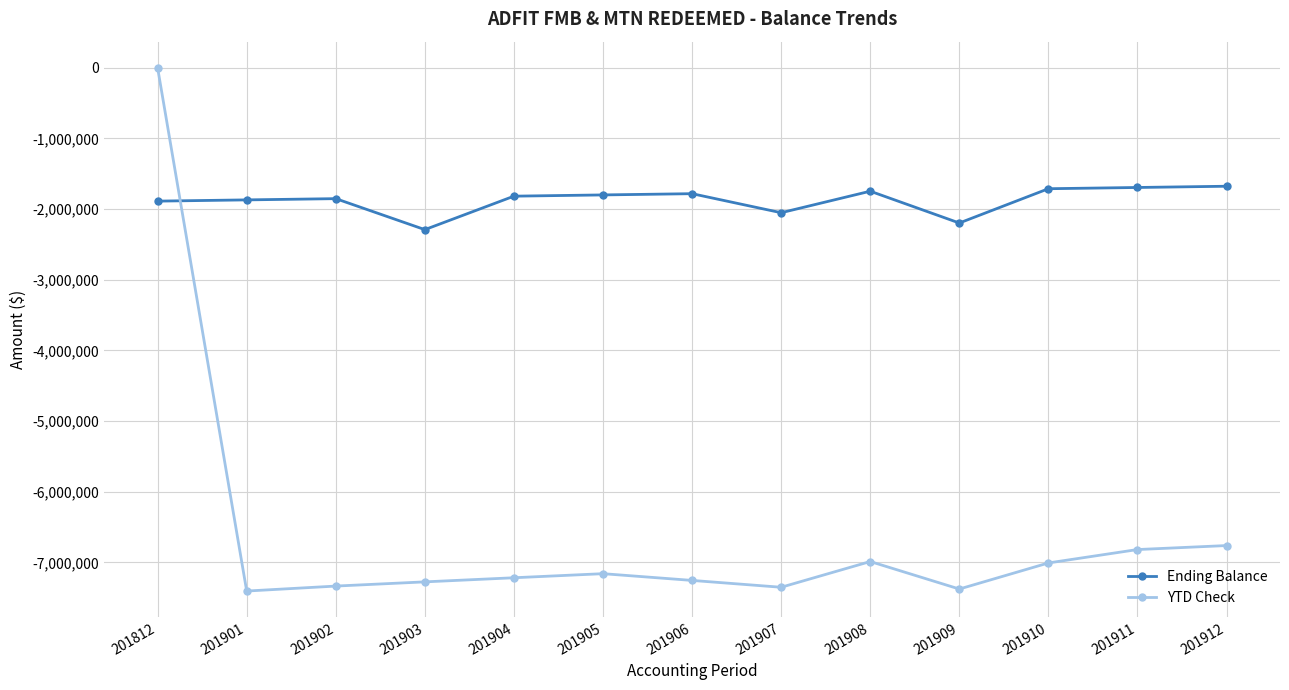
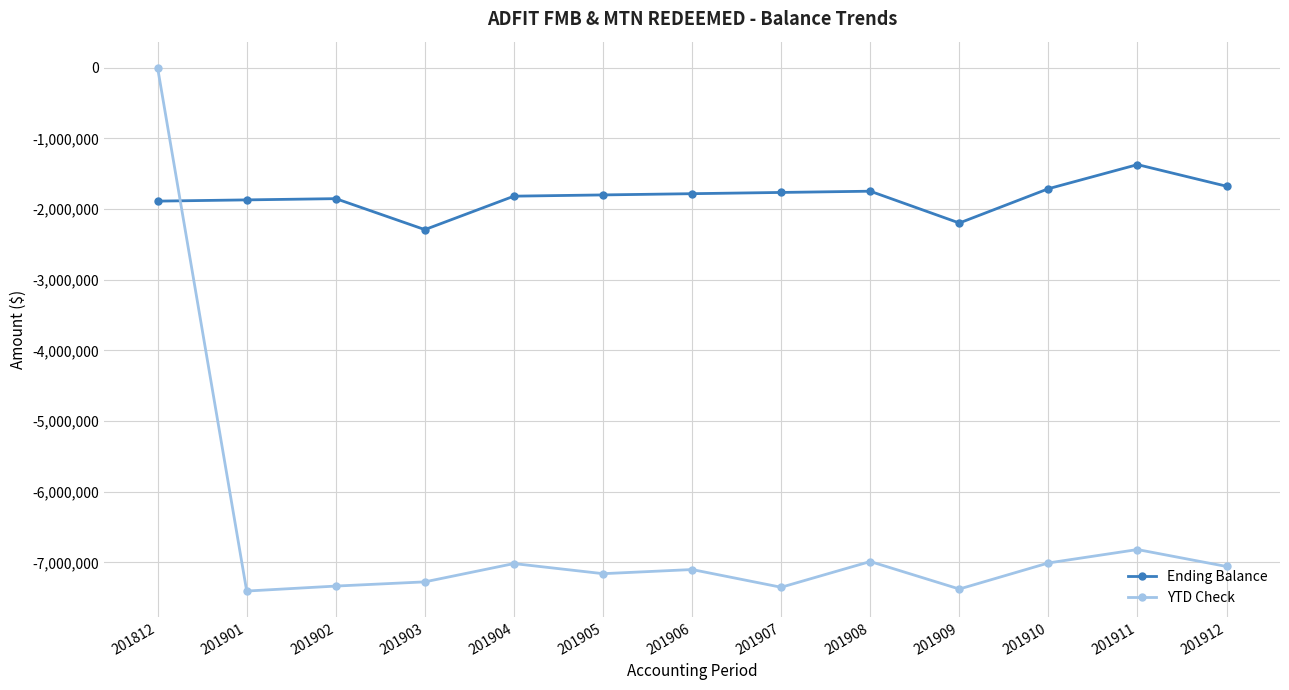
  {
    "Ending Balance": {
      "201812": "-1,900,000",
      "201901": "-1,900,000",
      "201902": "-1,900,000",
      "201903": "-2,300,000",
      "201904": "-1,800,000",
      "201905": "-1,800,000",
      "201906": "-1,800,000",
-     "201907": "-2,100,000",
+     "201907": "-1,800,000",
      "201908": "-1,700,000",
      "201909": "-2,200,000",
      "201910": "-1,700,000",
-     "201911": "-1,700,000",
+     "201911": "-1,400,000",
      "201912": "-1,700,000"
    },
    "YTD Check": {
      "201812": "0",
      "201901": "-7,400,000",
      "201902": "-7,300,000",
      "201903": "-7,300,000",
-     "201904": "-7,200,000",
+     "201904": "-7,000,000",
      "201905": "-7,200,000",
-     "201906": "-7,300,000",
+     "201906": "-7,100,000",
      "201907": "-7,400,000",
      "201908": "-7,000,000",
      "201909": "-7,400,000",
      "201910": "-7,000,000",
      "201911": "-6,800,000",
-     "201912": "-6,800,000"
+     "201912": "-7,100,000"
    }
  }
